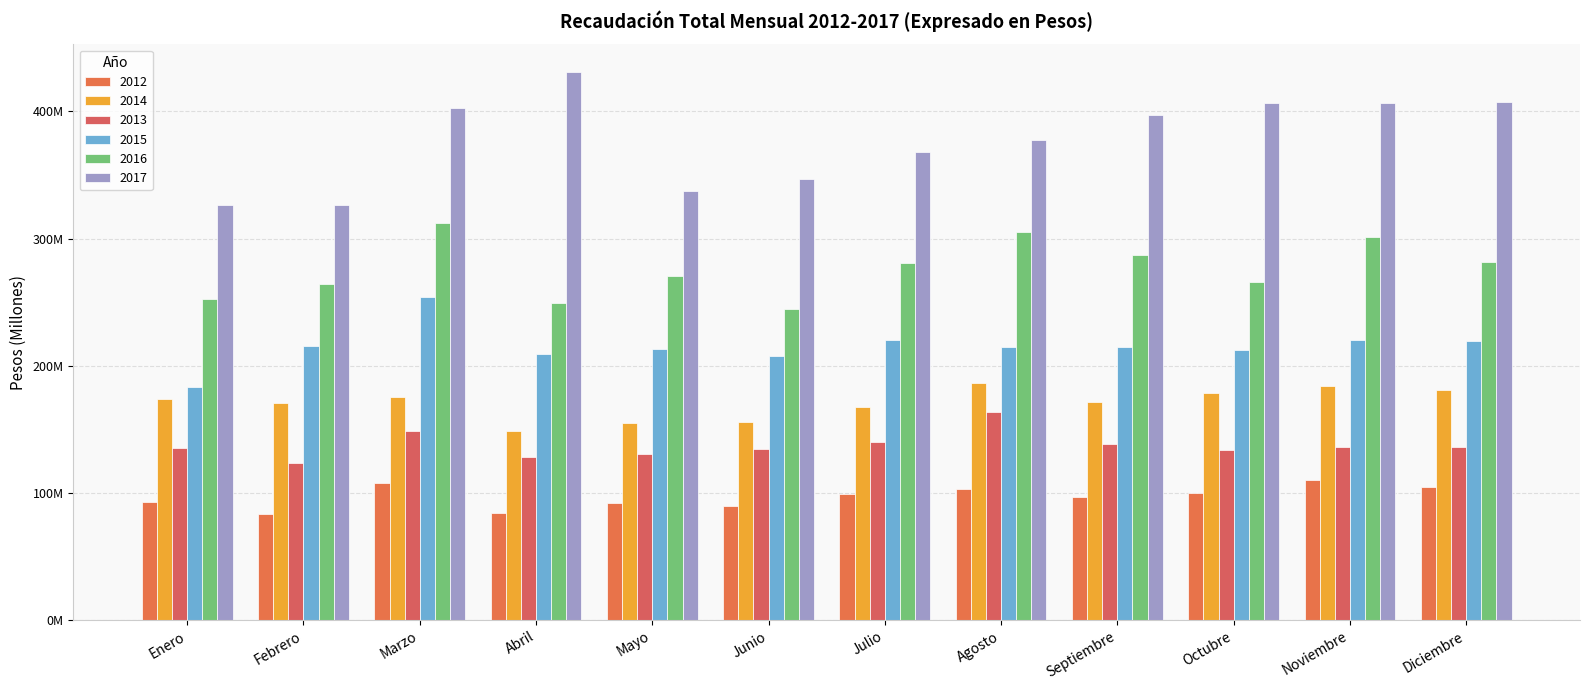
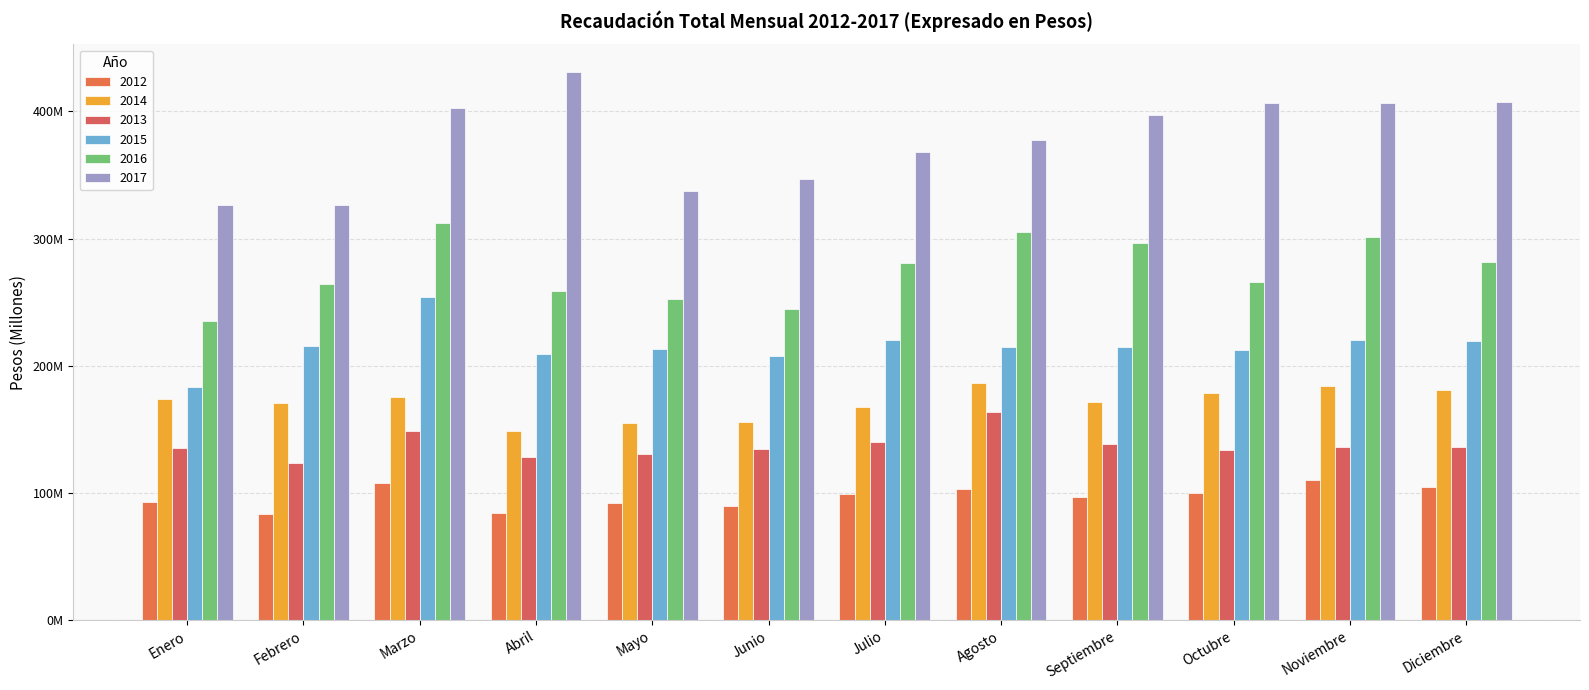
  {
    "2016": {
-     "Enero": 252000000,
+     "Enero": 235000000,
      "Febrero": 265000000,
      "Marzo": 312000000,
-     "Abril": 249000000,
-     "Mayo": 271000000,
+     "Abril": 259000000,
+     "Mayo": 252000000,
      "Junio": 245000000,
      "Julio": 281000000,
      "Agosto": 305000000,
-     "Septiembre": 287000000,
+     "Septiembre": 296000000,
      "Octubre": 266000000,
      "Noviembre": 302000000,
      "Diciembre": 281000000
    }
  }
